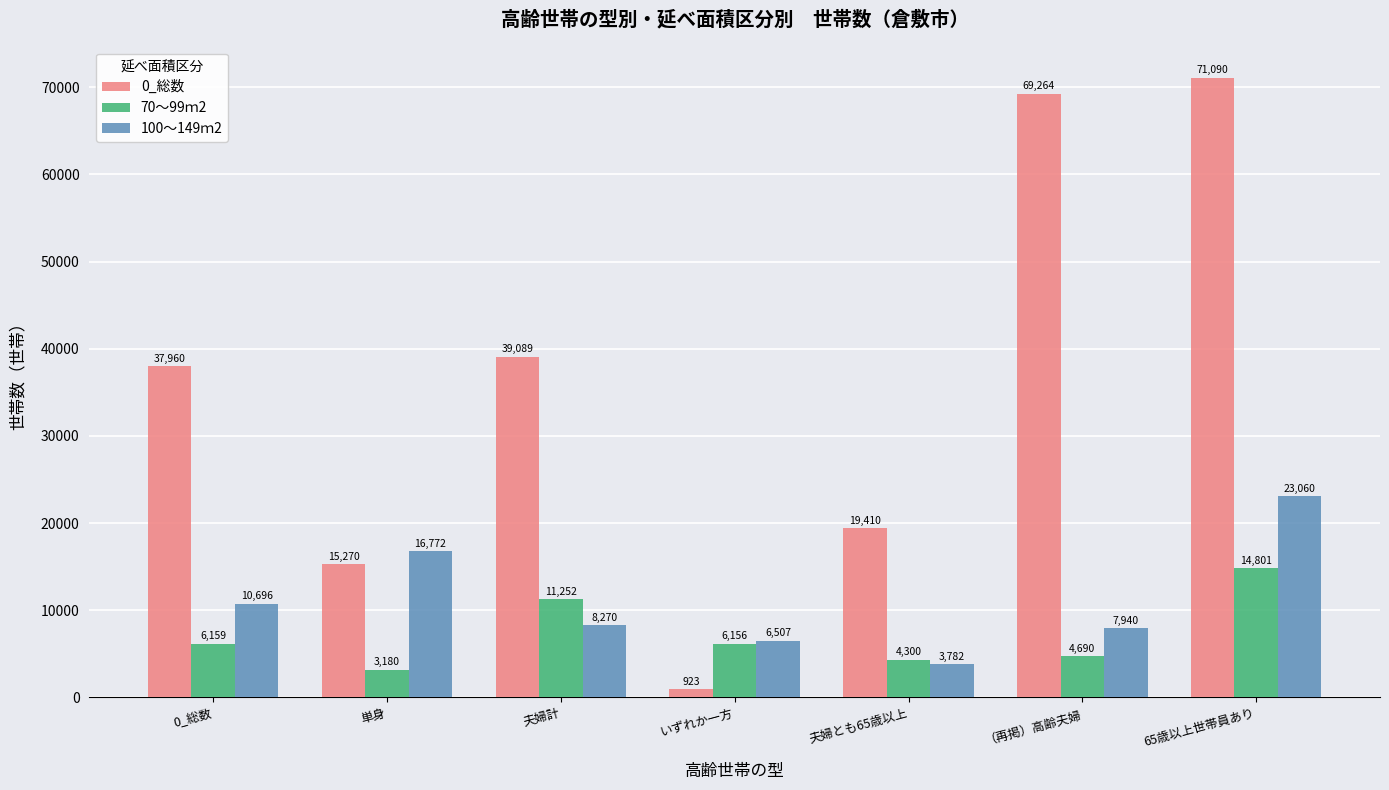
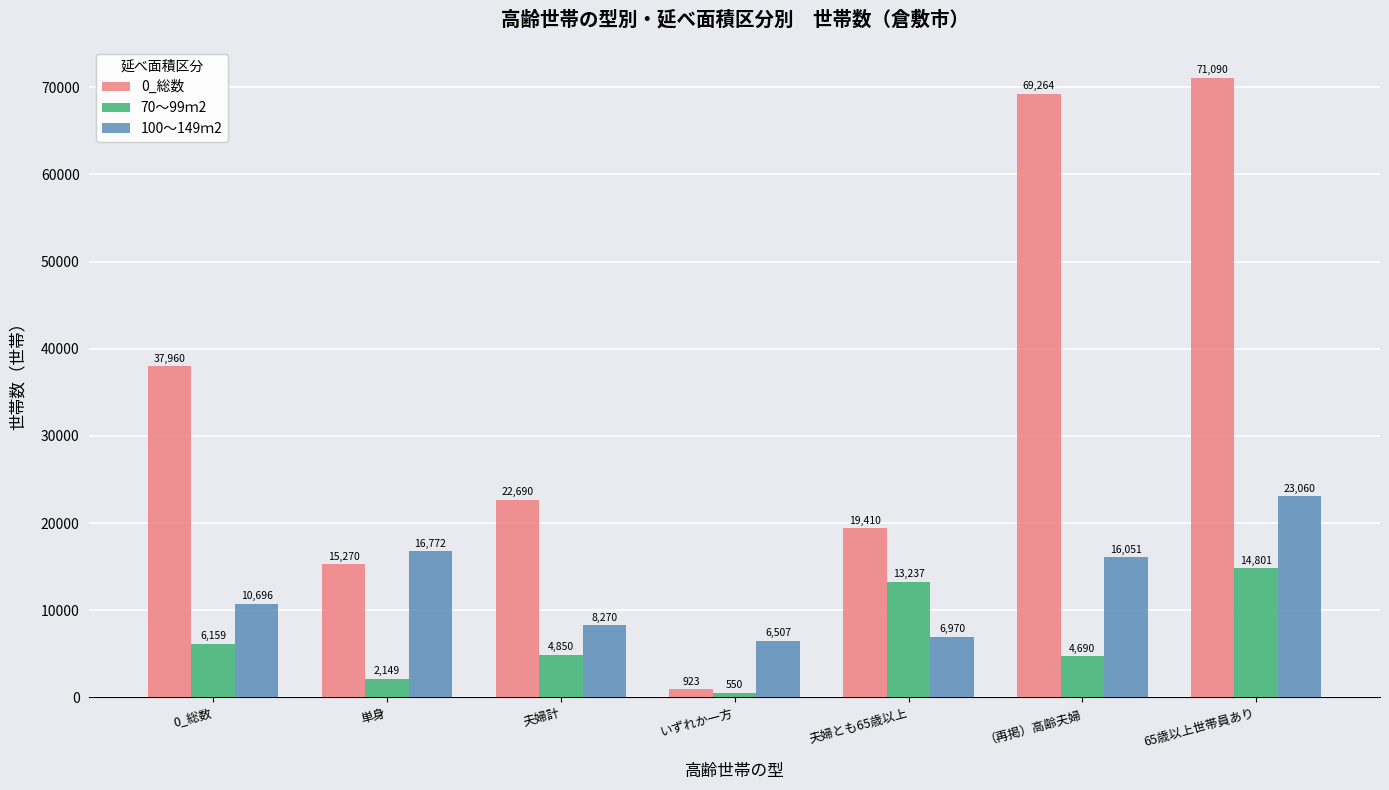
  {
    "0_総数": {
      "0_総数": "37,960",
      "単身": "15,270",
-     "夫婦計": "39,089",
+     "夫婦計": "22,690",
      "いずれか一方": "923",
      "夫婦とも65歳以上": "19,410",
      "（再掲）高齢夫婦": "69,264",
      "65歳以上世帯員あり": "71,090"
    },
    "70～99ｍ2": {
      "0_総数": "6,159",
-     "単身": "3,180",
-     "夫婦計": "11,252",
-     "いずれか一方": "6,156",
-     "夫婦とも65歳以上": "4,300",
+     "単身": "2,149",
+     "夫婦計": "4,850",
+     "いずれか一方": "550",
+     "夫婦とも65歳以上": "13,237",
      "（再掲）高齢夫婦": "4,690",
      "65歳以上世帯員あり": "14,801"
    },
    "100～149ｍ2": {
      "0_総数": "10,696",
      "単身": "16,772",
      "夫婦計": "8,270",
      "いずれか一方": "6,507",
-     "夫婦とも65歳以上": "3,782",
-     "（再掲）高齢夫婦": "7,940",
+     "夫婦とも65歳以上": "6,970",
+     "（再掲）高齢夫婦": "16,051",
      "65歳以上世帯員あり": "23,060"
    }
  }
